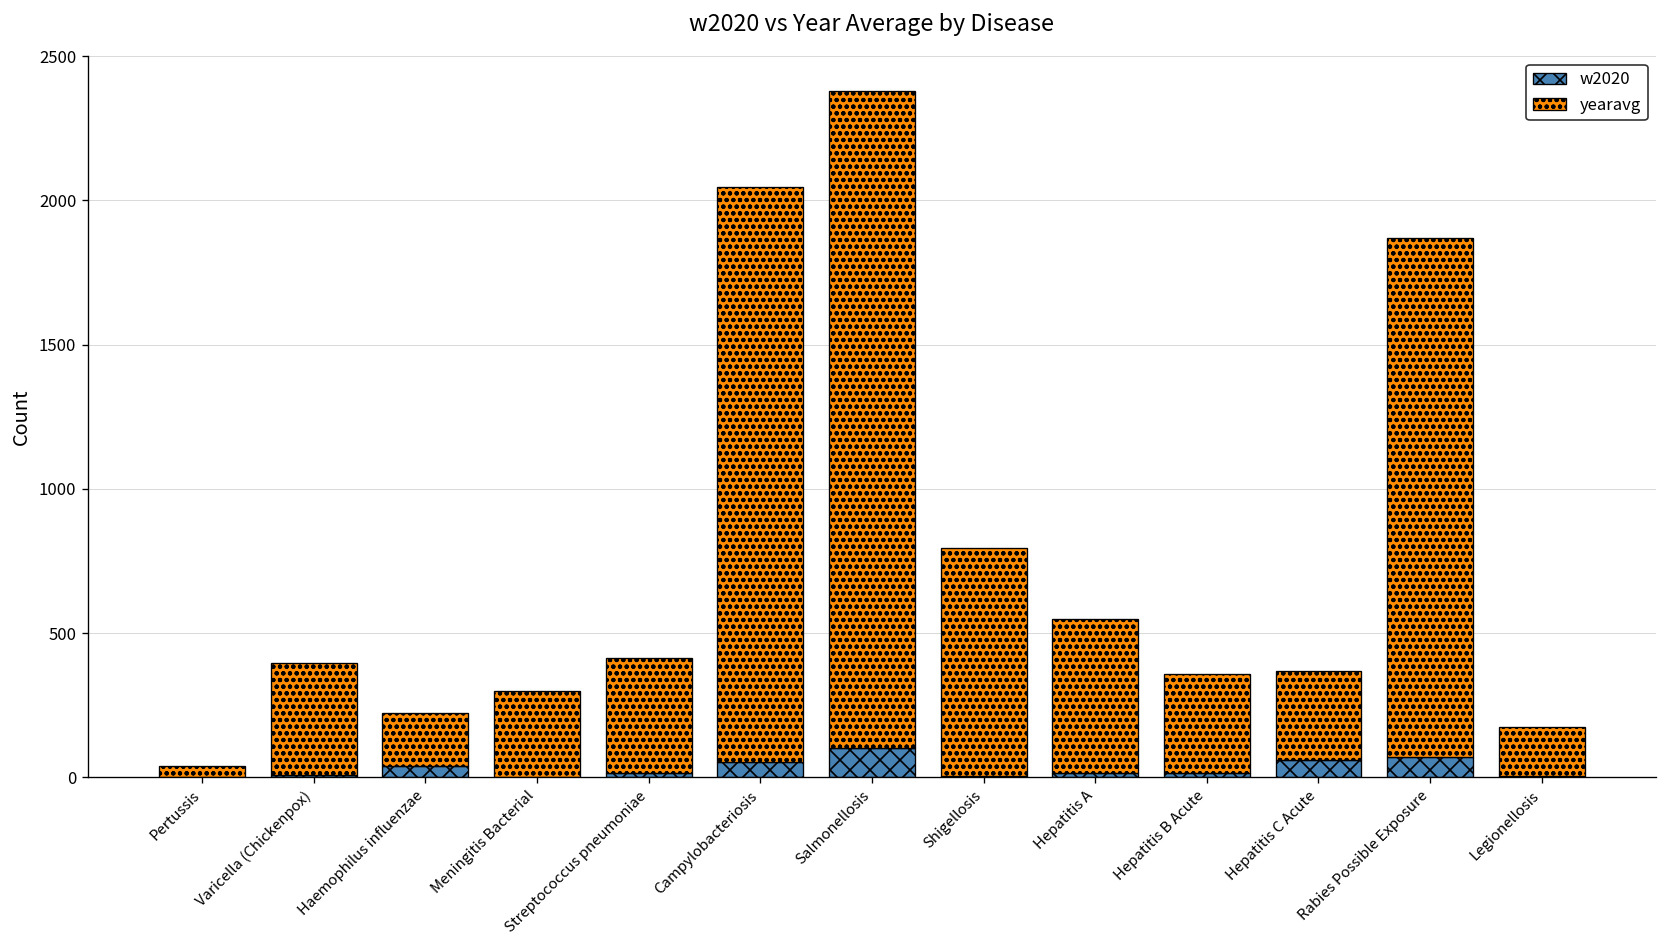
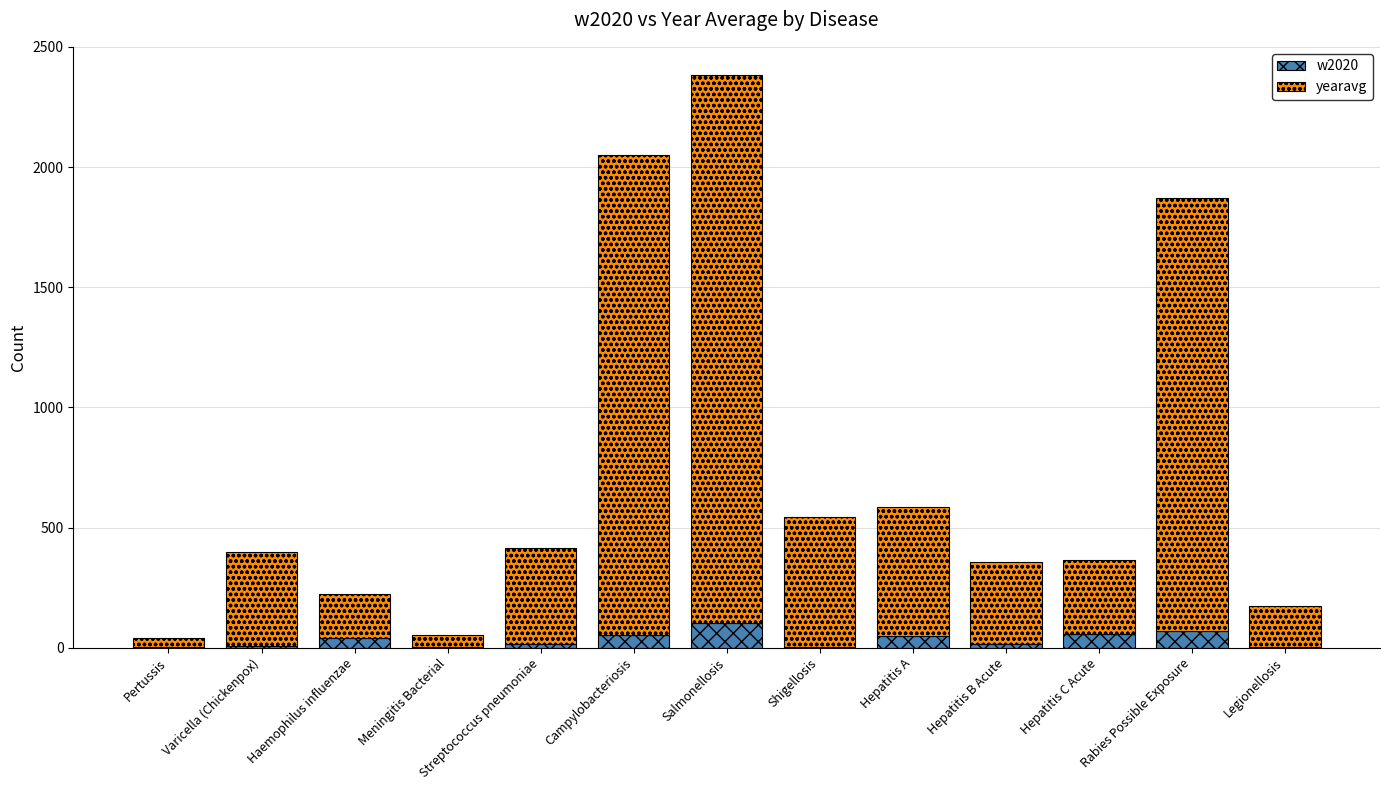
  {
    "w2020": {
      "Haemophilus influenzae": 40,
      "Streptococcus pneumoniae": 10,
      "Campylobacteriosis": 50,
      "Salmonellosis": 100,
-     "Hepatitis A": 10,
+     "Hepatitis A": 50,
      "Hepatitis B Acute": 10,
      "Hepatitis C Acute": 60,
      "Rabies Possible Exposure": 70
    },
    "yearavg": {
      "Pertussis": 40,
      "Varicella (Chickenpox)": 390,
      "Haemophilus influenzae": 180,
-     "Meningitis Bacterial": 300,
+     "Meningitis Bacterial": 50,
      "Streptococcus pneumoniae": 400,
      "Campylobacteriosis": 2000,
      "Salmonellosis": 2280,
-     "Shigellosis": 790,
+     "Shigellosis": 540,
      "Hepatitis A": 540,
      "Hepatitis B Acute": 340,
      "Hepatitis C Acute": 310,
      "Rabies Possible Exposure": 1800,
      "Legionellosis": 170
    }
  }
